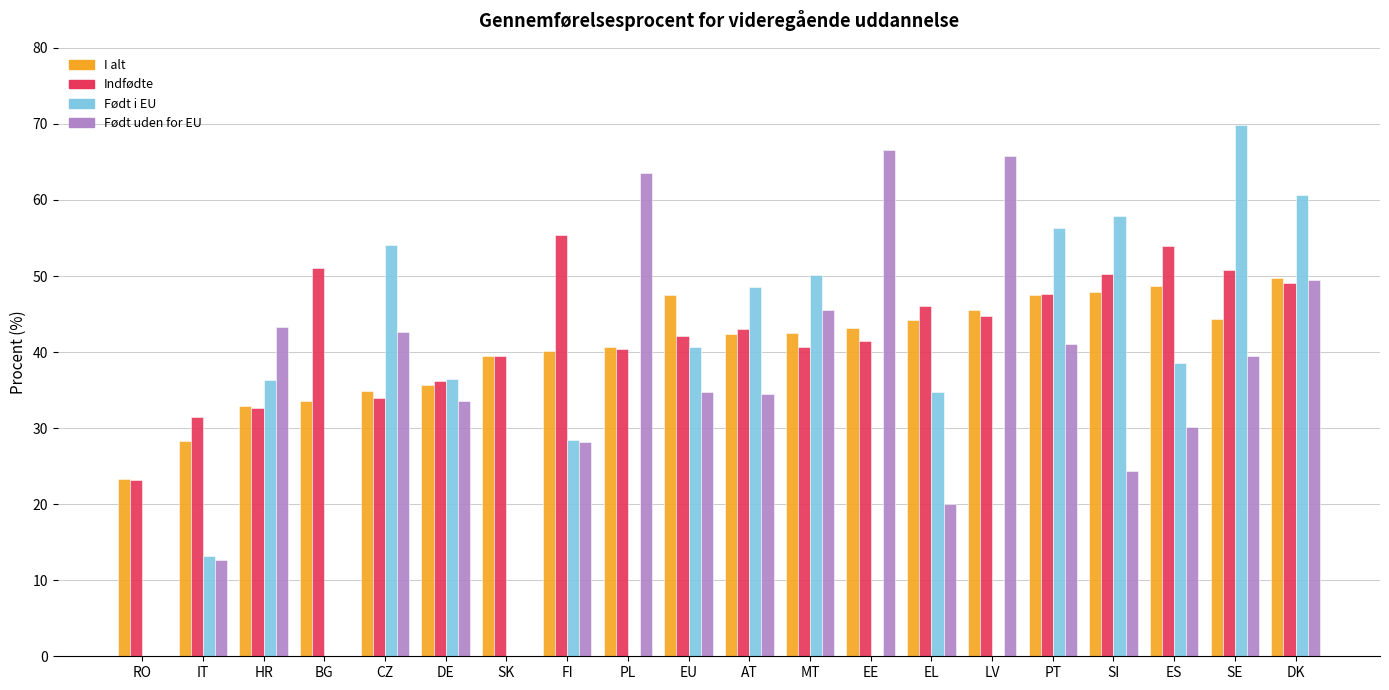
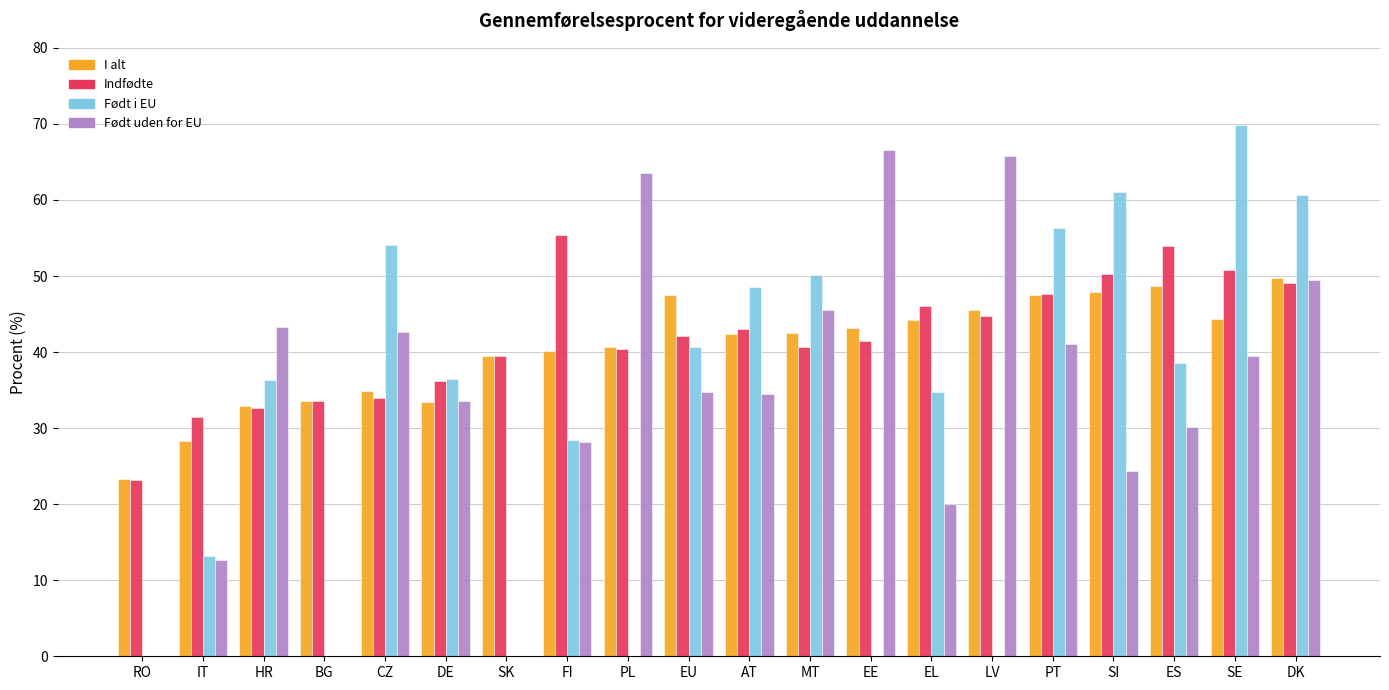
  {
    "I alt": {
      "RO": 23,
      "IT": 28,
      "HR": 33,
      "BG": 34,
      "CZ": 35,
-     "DE": 36,
+     "DE": 33,
      "SK": 40,
      "FI": 40,
      "PL": 41,
      "EU": 48,
      "AT": 42,
      "MT": 43,
      "EE": 43,
      "EL": 44,
      "LV": 46,
      "PT": 48,
      "SI": 48,
      "ES": 49,
      "SE": 44,
      "DK": 50
    },
    "Indfødte": {
      "RO": 23,
      "IT": 32,
      "HR": 33,
-     "BG": 51,
+     "BG": 34,
      "CZ": 34,
      "DE": 36,
      "SK": 40,
      "FI": 55,
      "PL": 40,
      "EU": 42,
      "AT": 43,
      "MT": 41,
      "EE": 42,
      "EL": 46,
      "LV": 45,
      "PT": 48,
      "SI": 50,
      "ES": 54,
      "SE": 51,
      "DK": 49
    },
    "Født i EU": {
      "RO": 0,
      "IT": 13,
      "HR": 36,
      "BG": 0,
      "CZ": 54,
      "DE": 37,
      "SK": 0,
      "FI": 29,
      "PL": 0,
      "EU": 41,
      "AT": 49,
      "MT": 50,
      "EE": 0,
      "EL": 35,
      "LV": 0,
      "PT": 56,
-     "SI": 58,
+     "SI": 61,
      "ES": 39,
      "SE": 70,
      "DK": 61
    },
    "Født uden for EU": {
      "RO": 0,
      "IT": 13,
      "HR": 43,
      "BG": 0,
      "CZ": 43,
      "DE": 34,
      "SK": 0,
      "FI": 28,
      "PL": 64,
      "EU": 35,
      "AT": 35,
      "MT": 46,
      "EE": 67,
      "EL": 20,
      "LV": 66,
      "PT": 41,
      "SI": 24,
      "ES": 30,
      "SE": 40,
      "DK": 50
    }
  }
